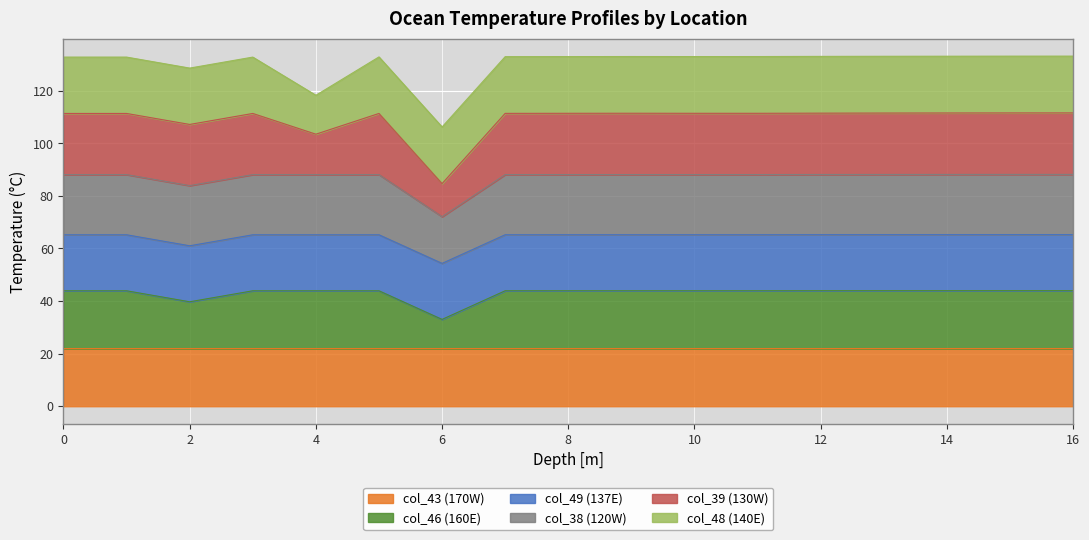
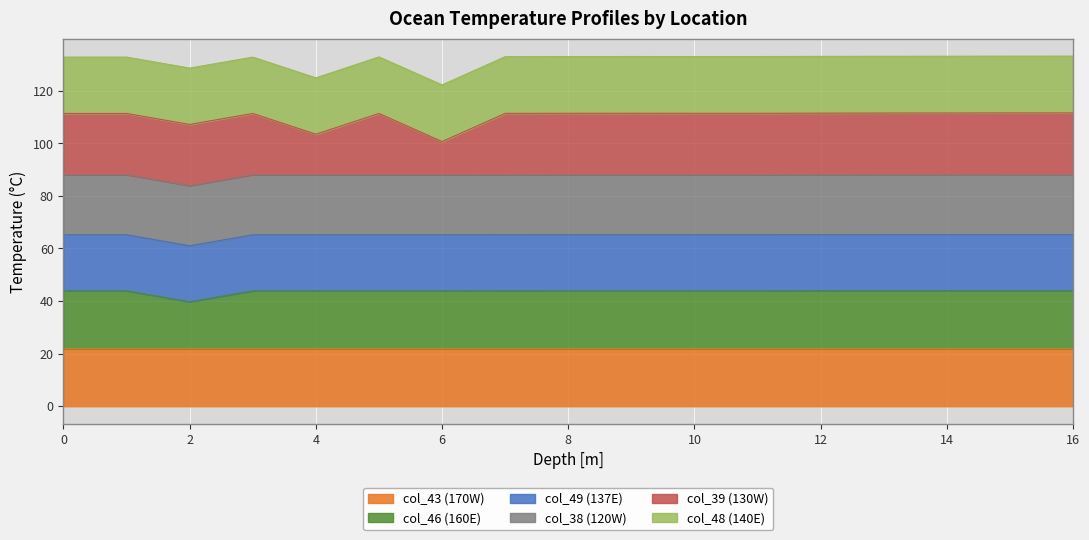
  {
    "col_43 (170W)": {
      "0": 22,
      "2": 22,
      "4": 22,
      "6": 22,
      "8": 22,
      "10": 22,
      "12": 22,
      "14": 22,
      "16": 22
    },
    "col_46 (160E)": {
      "0": 22,
      "2": 18,
      "4": 22,
-     "6": 11,
+     "6": 22,
      "8": 22,
      "10": 22,
      "12": 22,
      "14": 22,
      "16": 22
    },
    "col_49 (137E)": {
      "0": 21,
      "2": 21,
      "4": 21,
      "6": 21,
      "8": 21,
      "10": 21,
      "12": 21,
      "14": 21,
      "16": 21
    },
    "col_38 (120W)": {
      "0": 23,
      "2": 23,
      "4": 23,
-     "6": 18,
+     "6": 23,
      "8": 23,
      "10": 23,
      "12": 23,
      "14": 23,
      "16": 23
    },
    "col_39 (130W)": {
      "0": 23,
      "2": 23,
      "4": 15,
      "6": 13,
      "8": 23,
      "10": 23,
      "12": 23,
      "14": 23,
      "16": 23
    },
    "col_48 (140E)": {
      "0": 21,
      "2": 21,
-     "4": 15,
+     "4": 21,
      "6": 22,
      "8": 22,
      "10": 22,
      "12": 22,
      "14": 22,
      "16": 22
    }
  }
